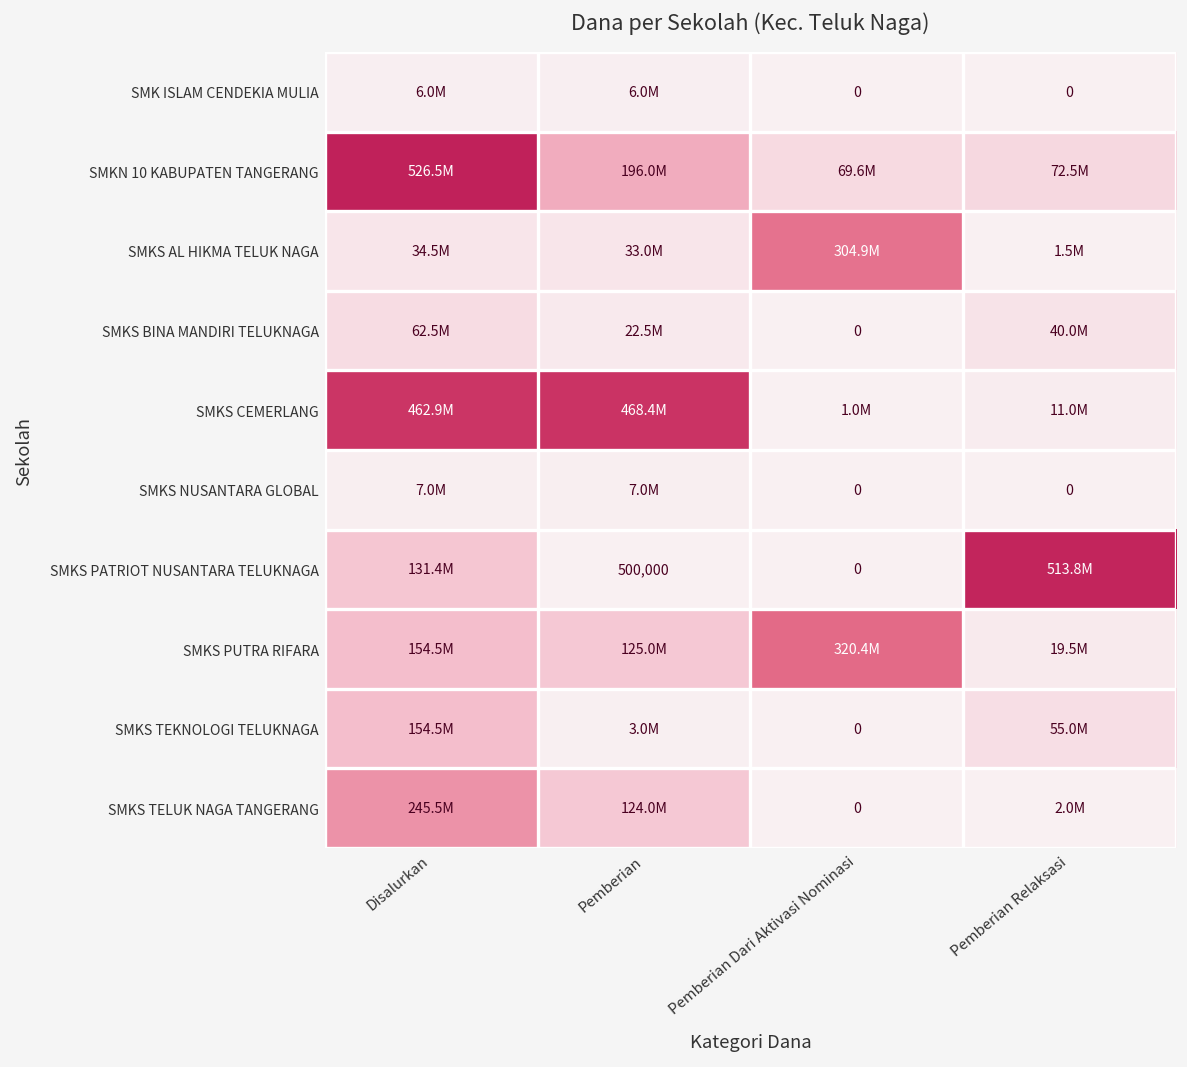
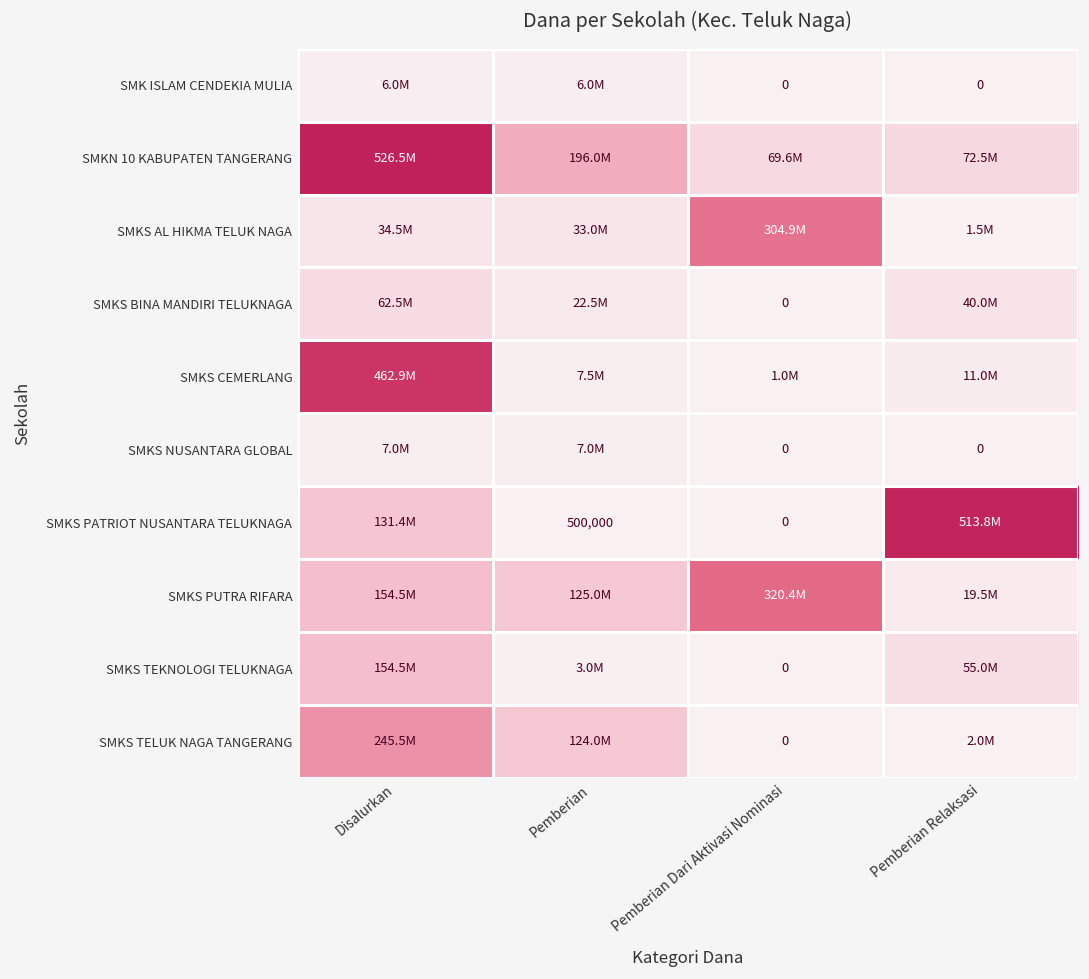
  {
    "SMK ISLAM CENDEKIA MULIA": {
      "Disalurkan": "6.0M",
      "Pemberian": "6.0M",
      "Pemberian Dari Aktivasi Nominasi": "0",
      "Pemberian Relaksasi": "0"
    },
    "SMKN 10 KABUPATEN TANGERANG": {
      "Disalurkan": "526.5M",
      "Pemberian": "196.0M",
      "Pemberian Dari Aktivasi Nominasi": "69.6M",
      "Pemberian Relaksasi": "72.5M"
    },
    "SMKS AL HIKMA TELUK NAGA": {
      "Disalurkan": "34.5M",
      "Pemberian": "33.0M",
      "Pemberian Dari Aktivasi Nominasi": "304.9M",
      "Pemberian Relaksasi": "1.5M"
    },
    "SMKS BINA MANDIRI TELUKNAGA": {
      "Disalurkan": "62.5M",
      "Pemberian": "22.5M",
      "Pemberian Dari Aktivasi Nominasi": "0",
      "Pemberian Relaksasi": "40.0M"
    },
    "SMKS CEMERLANG": {
      "Disalurkan": "462.9M",
-     "Pemberian": "468.4M",
+     "Pemberian": "7.5M",
      "Pemberian Dari Aktivasi Nominasi": "1.0M",
      "Pemberian Relaksasi": "11.0M"
    },
    "SMKS NUSANTARA GLOBAL": {
      "Disalurkan": "7.0M",
      "Pemberian": "7.0M",
      "Pemberian Dari Aktivasi Nominasi": "0",
      "Pemberian Relaksasi": "0"
    },
    "SMKS PATRIOT NUSANTARA TELUKNAGA": {
      "Disalurkan": "131.4M",
      "Pemberian": "500,000",
      "Pemberian Dari Aktivasi Nominasi": "0",
      "Pemberian Relaksasi": "513.8M"
    },
    "SMKS PUTRA RIFARA": {
      "Disalurkan": "154.5M",
      "Pemberian": "125.0M",
      "Pemberian Dari Aktivasi Nominasi": "320.4M",
      "Pemberian Relaksasi": "19.5M"
    },
    "SMKS TEKNOLOGI TELUKNAGA": {
      "Disalurkan": "154.5M",
      "Pemberian": "3.0M",
      "Pemberian Dari Aktivasi Nominasi": "0",
      "Pemberian Relaksasi": "55.0M"
    },
    "SMKS TELUK NAGA TANGERANG": {
      "Disalurkan": "245.5M",
      "Pemberian": "124.0M",
      "Pemberian Dari Aktivasi Nominasi": "0",
      "Pemberian Relaksasi": "2.0M"
    }
  }
